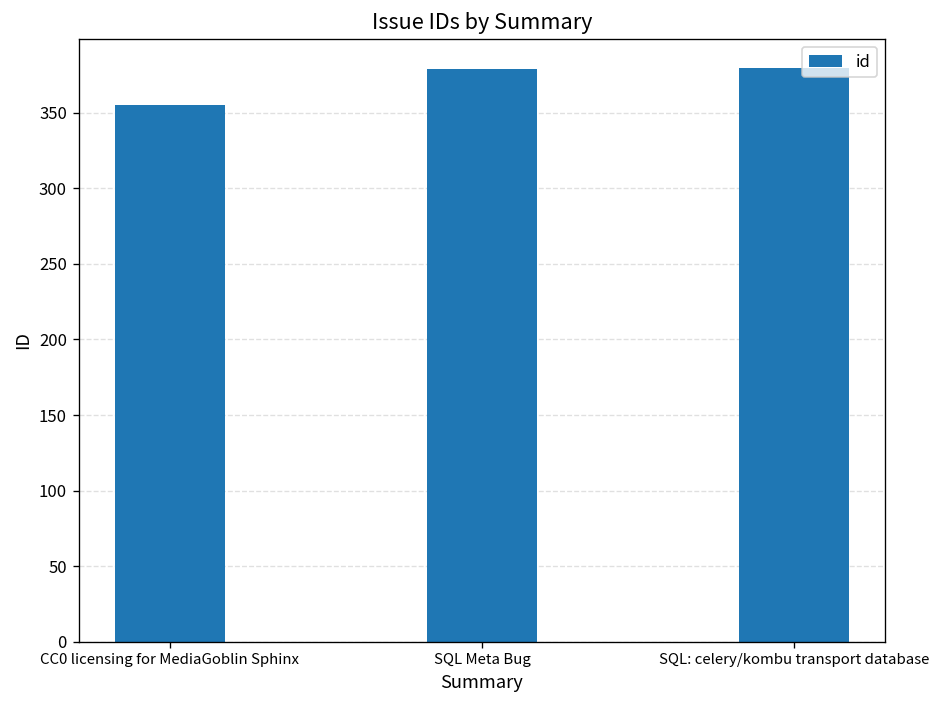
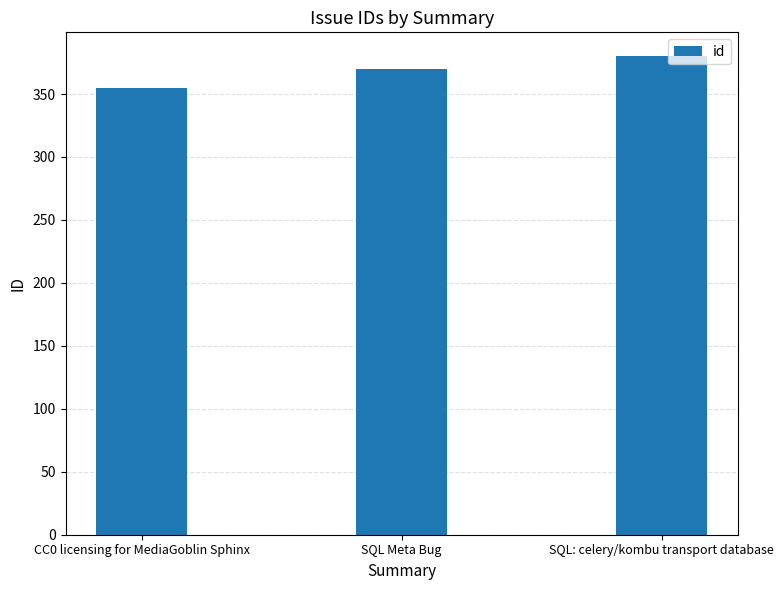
  {
    "CC0 licensing for MediaGoblin Sphinx": 355,
-   "SQL Meta Bug": 379,
+   "SQL Meta Bug": 370,
    "SQL: celery/kombu transport database": 380
  }
